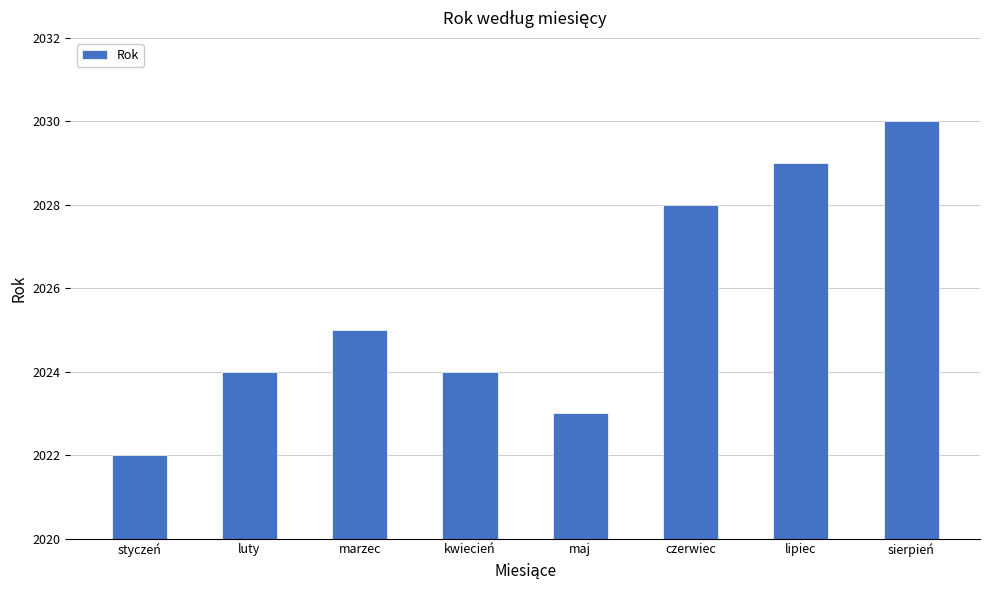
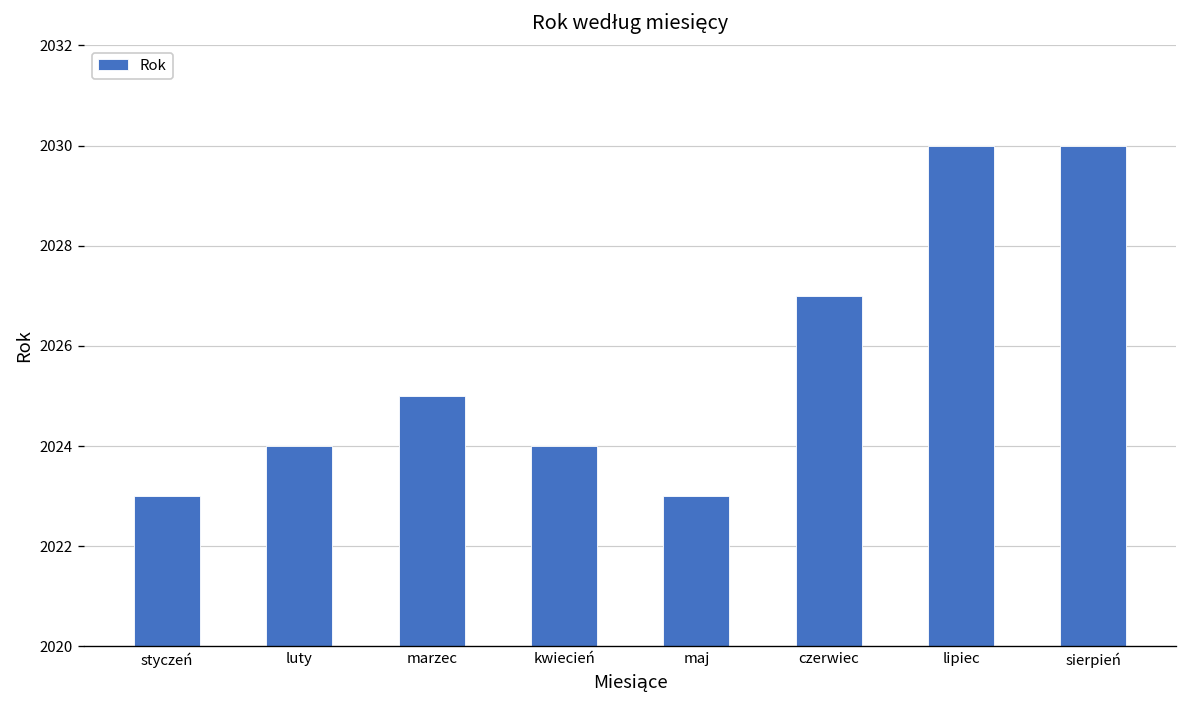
  {
-   "styczeń": 2022,
+   "styczeń": 2023,
    "luty": 2024,
    "marzec": 2025,
    "kwiecień": 2024,
    "maj": 2023,
-   "czerwiec": 2028,
-   "lipiec": 2029,
+   "czerwiec": 2027,
+   "lipiec": 2030,
    "sierpień": 2030
  }
